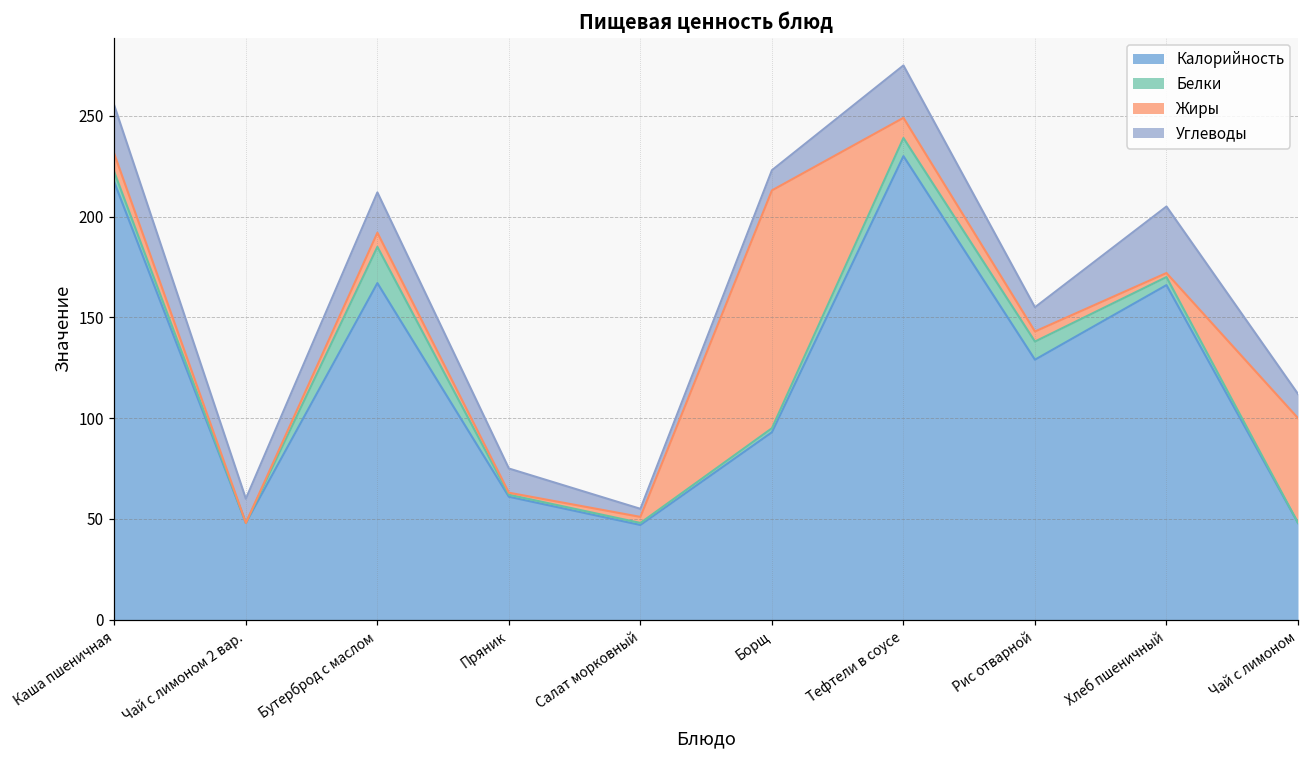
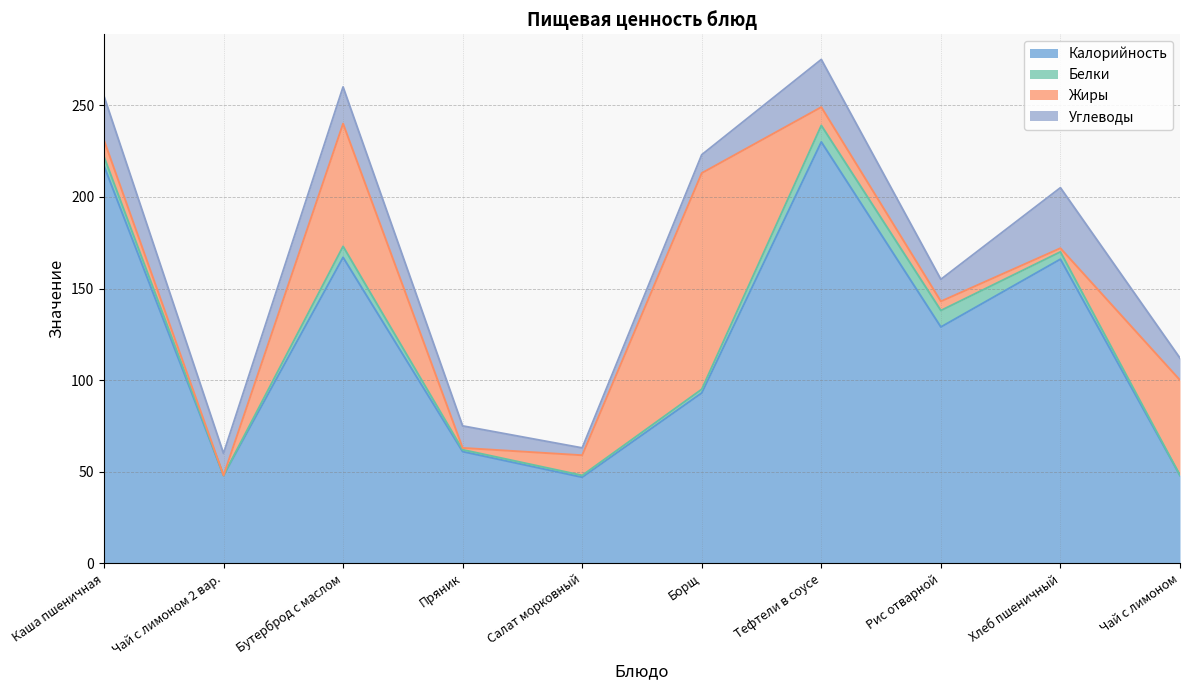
  {
    "Белки": {
      "Каша пшеничная": 5,
-     "Бутерброд с маслом": 18,
+     "Бутерброд с маслом": 6,
      "Борщ": 2,
      "Тефтели в соусе": 9,
      "Рис отварной": 9,
      "Хлеб пшеничный": 4
    },
    "Жиры": {
      "Каша пшеничная": 9,
-     "Бутерброд с маслом": 7,
-     "Салат морковный": 3,
+     "Бутерброд с маслом": 67,
+     "Салат морковный": 11,
      "Борщ": 118,
      "Тефтели в соусе": 10,
      "Рис отварной": 5,
      "Хлеб пшеничный": 2,
      "Чай с лимоном": 52
    }
  }
